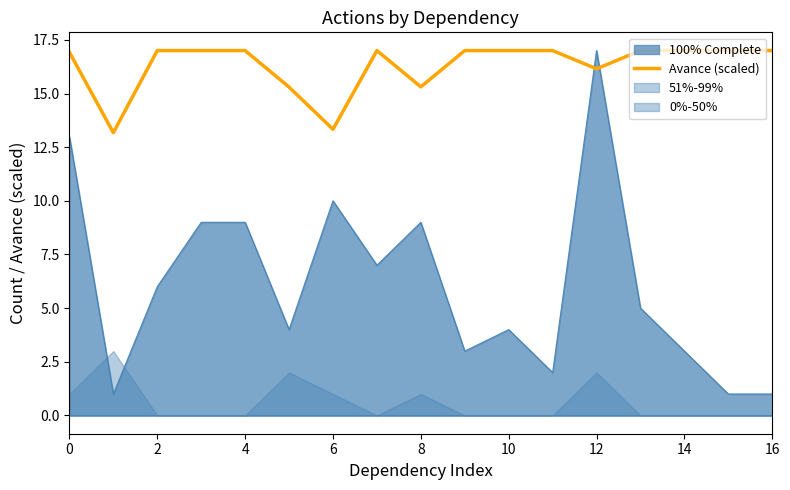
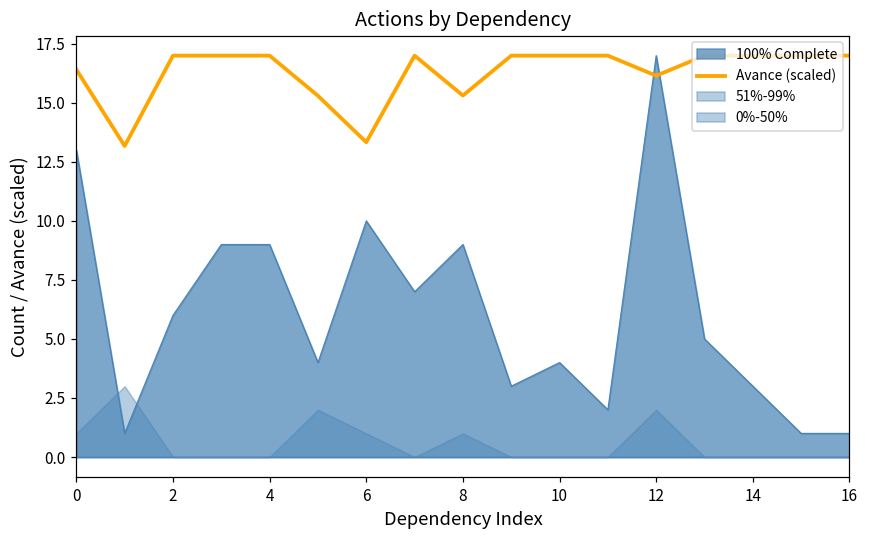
  {
    "Avance (scaled)": {
-     "0": 16.9,
+     "0": 16.4,
      "2": 17.0,
      "4": 17.0,
      "6": 13.3,
      "8": 15.3,
      "10": 17.0,
      "12": 16.2,
      "16": 17.0
    }
  }
